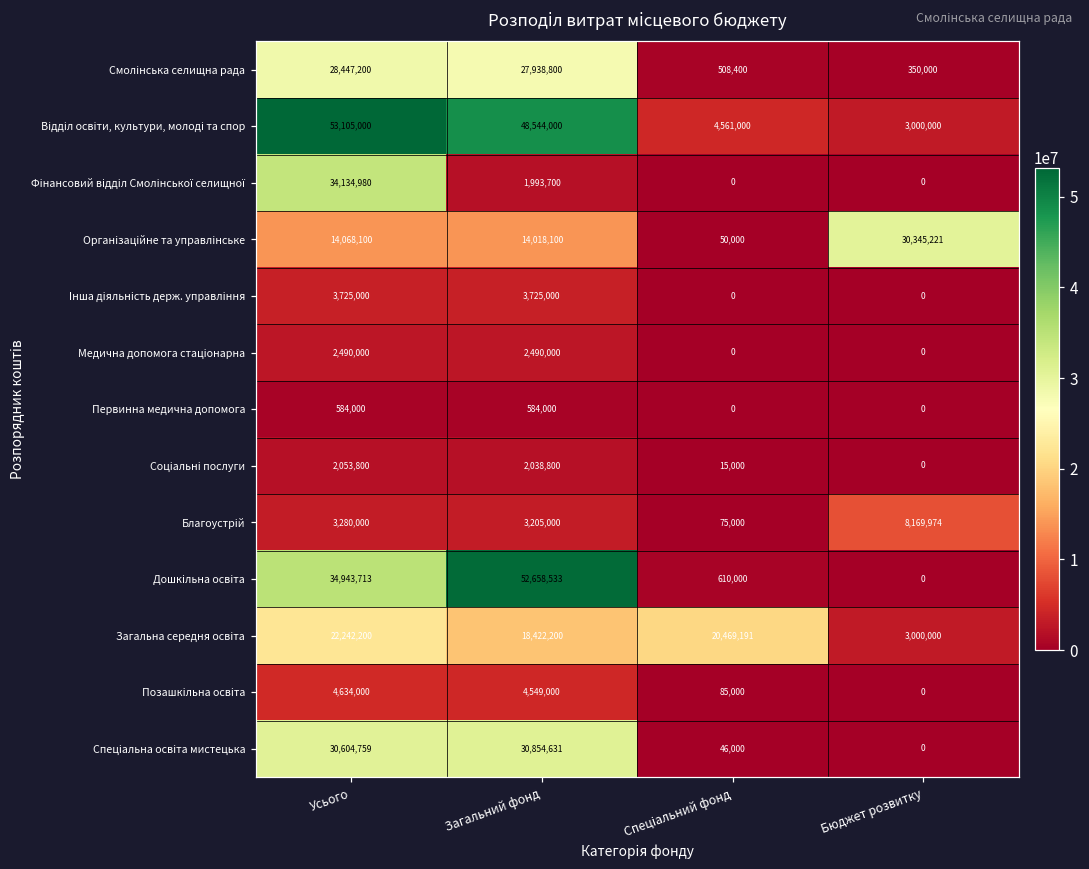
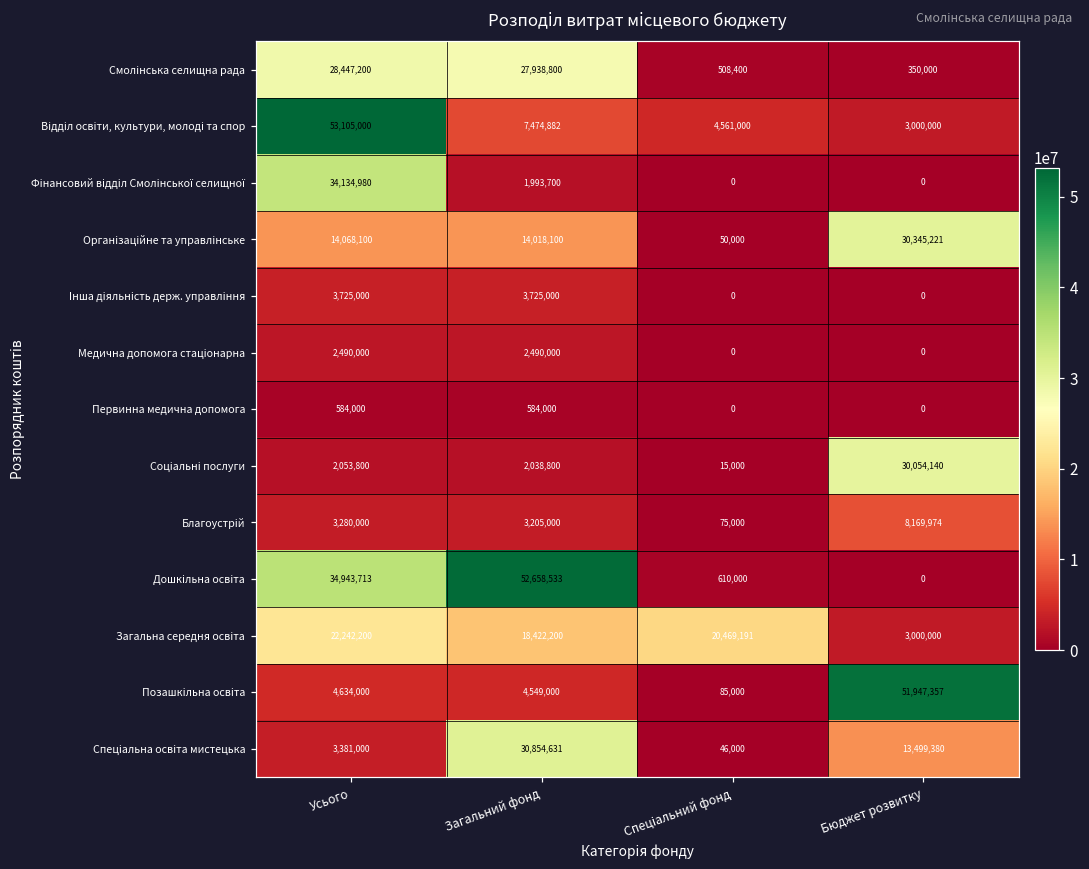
  {
    "Смолiнська селищна рада": {
      "Усього": "28,447,200",
      "Загальний фонд": "27,938,800",
      "Спеціальний фонд": "508,400",
      "Бюджет розвитку": "350,000"
    },
    "Вiддiл освiти, культури, молодi та спор": {
      "Усього": "53,105,000",
-     "Загальний фонд": "48,544,000",
+     "Загальний фонд": "7,474,882",
      "Спеціальний фонд": "4,561,000",
      "Бюджет розвитку": "3,000,000"
    },
    "Фінансовий відділ Смолінської селищної": {
      "Усього": "34,134,980",
      "Загальний фонд": "1,993,700",
      "Спеціальний фонд": "0",
      "Бюджет розвитку": "0"
    },
    "Організаційне та управлінське": {
      "Усього": "14,068,100",
      "Загальний фонд": "14,018,100",
      "Спеціальний фонд": "50,000",
      "Бюджет розвитку": "30,345,221"
    },
    "Інша діяльність держ. управління": {
      "Усього": "3,725,000",
      "Загальний фонд": "3,725,000",
      "Спеціальний фонд": "0",
      "Бюджет розвитку": "0"
    },
    "Медична допомога стаціонарна": {
      "Усього": "2,490,000",
      "Загальний фонд": "2,490,000",
      "Спеціальний фонд": "0",
      "Бюджет розвитку": "0"
    },
    "Первинна медична допомога": {
      "Усього": "584,000",
      "Загальний фонд": "584,000",
      "Спеціальний фонд": "0",
      "Бюджет розвитку": "0"
    },
    "Соціальні послуги": {
      "Усього": "2,053,800",
      "Загальний фонд": "2,038,800",
      "Спеціальний фонд": "15,000",
-     "Бюджет розвитку": "0"
+     "Бюджет розвитку": "30,054,140"
    },
    "Благоустрій": {
      "Усього": "3,280,000",
      "Загальний фонд": "3,205,000",
      "Спеціальний фонд": "75,000",
      "Бюджет розвитку": "8,169,974"
    },
    "Дошкільна освіта": {
      "Усього": "34,943,713",
      "Загальний фонд": "52,658,533",
      "Спеціальний фонд": "610,000",
      "Бюджет розвитку": "0"
    },
    "Загальна середня освіта": {
      "Усього": "22,242,200",
      "Загальний фонд": "18,422,200",
      "Спеціальний фонд": "20,469,191",
      "Бюджет розвитку": "3,000,000"
    },
    "Позашкільна освіта": {
      "Усього": "4,634,000",
      "Загальний фонд": "4,549,000",
      "Спеціальний фонд": "85,000",
-     "Бюджет розвитку": "0"
+     "Бюджет розвитку": "51,947,357"
    },
    "Спеціальна освіта мистецька": {
-     "Усього": "30,604,759",
+     "Усього": "3,381,000",
      "Загальний фонд": "30,854,631",
      "Спеціальний фонд": "46,000",
-     "Бюджет розвитку": "0"
+     "Бюджет розвитку": "13,499,380"
    }
  }
